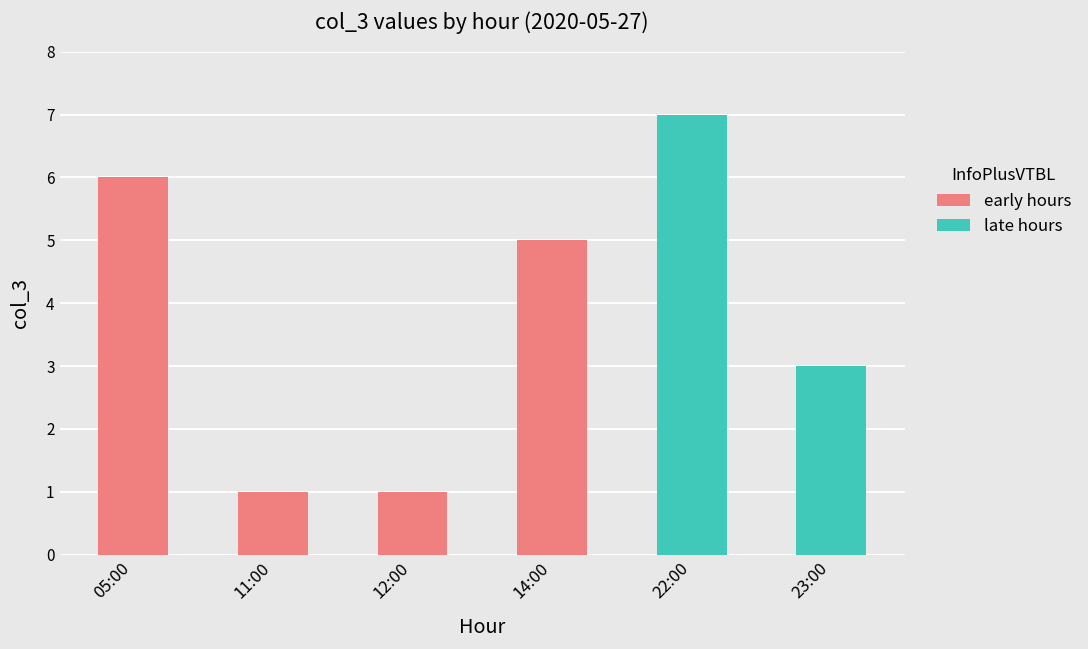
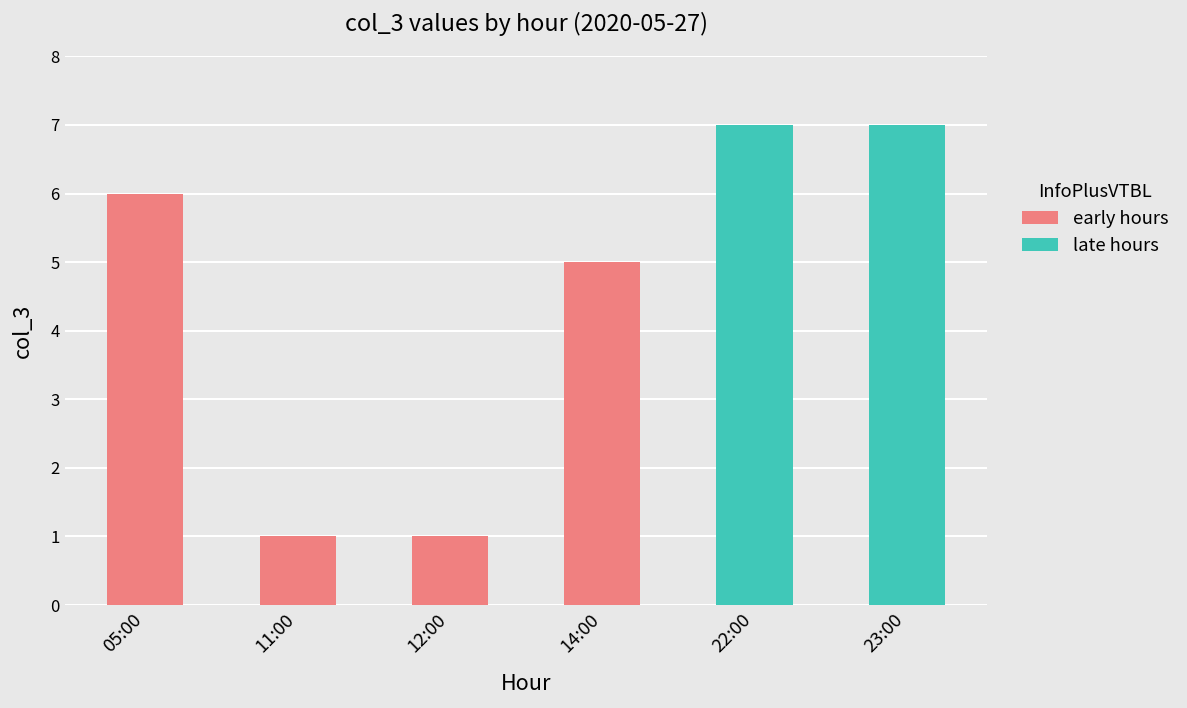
  {
    "05:00": 6,
    "11:00": 1,
    "12:00": 1,
    "14:00": 5,
    "22:00": 7,
-   "23:00": 3
+   "23:00": 7
  }
